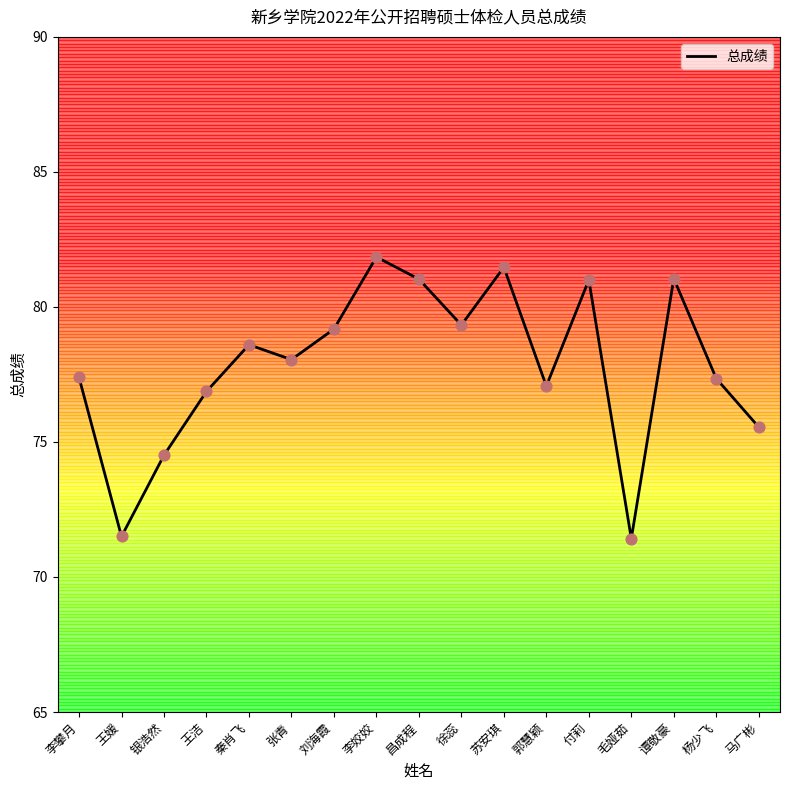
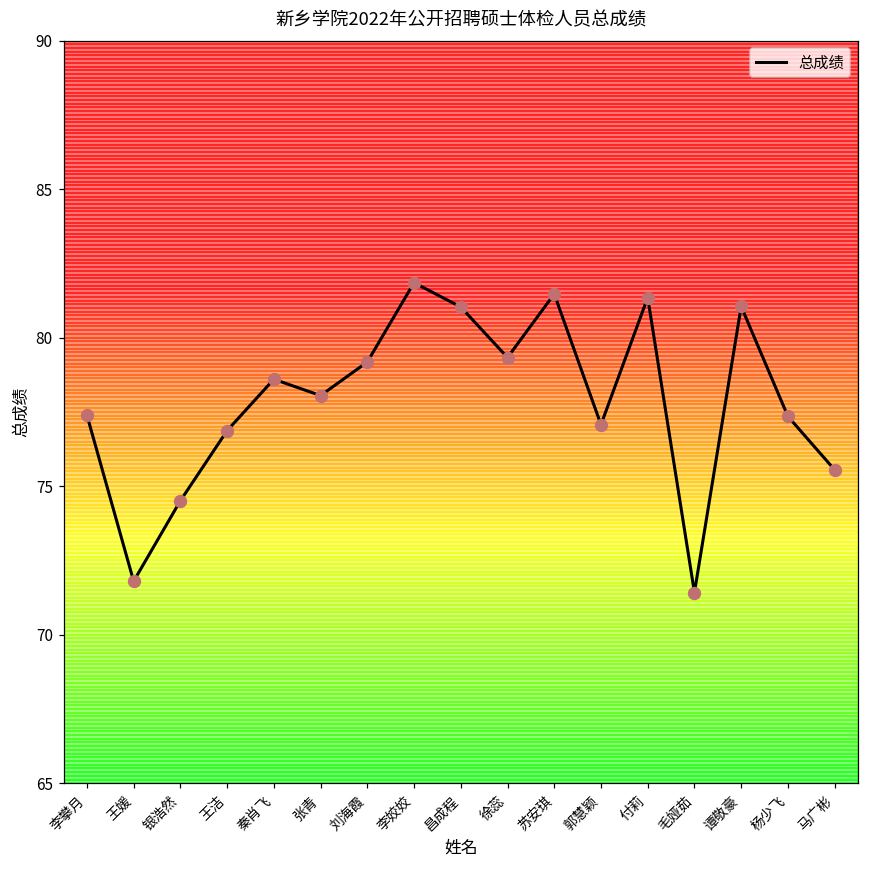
  {
    "李攀月": 77.4,
-   "王媛": 71.5,
+   "王媛": 71.8,
    "银浩然": 74.5,
    "王洁": 76.9,
    "秦肖飞": 78.6,
    "张青": 78.1,
    "刘海霞": 79.2,
    "李姣姣": 81.9,
    "昌成程": 81.0,
    "徐蕊": 79.3,
    "苏安琪": 81.5,
    "郭慧颖": 77.1,
-   "付莉": 81.0,
+   "付莉": 81.4,
    "毛娅茹": 71.4,
    "谭敬豪": 81.1,
    "杨少飞": 77.4,
    "马广彬": 75.6
  }
